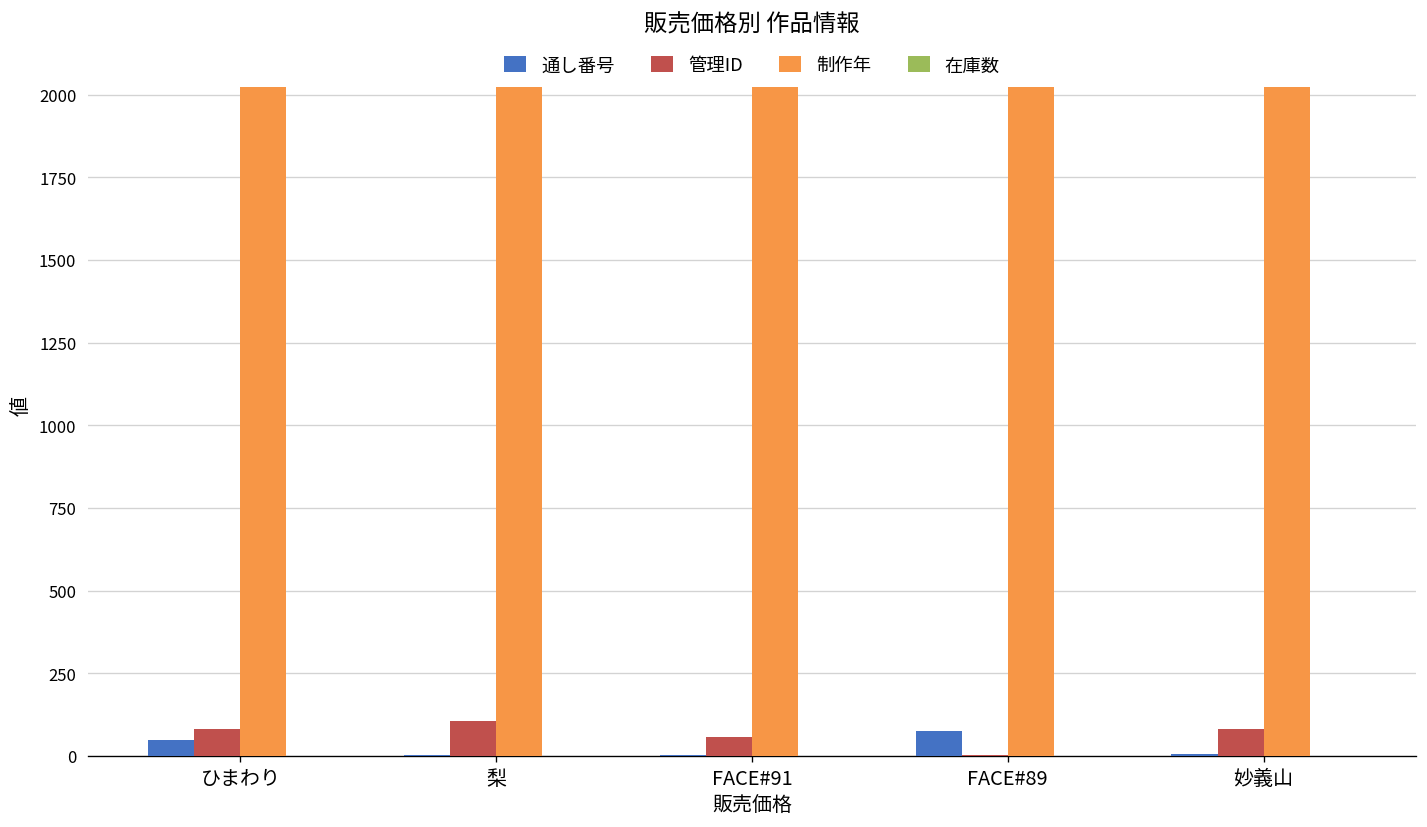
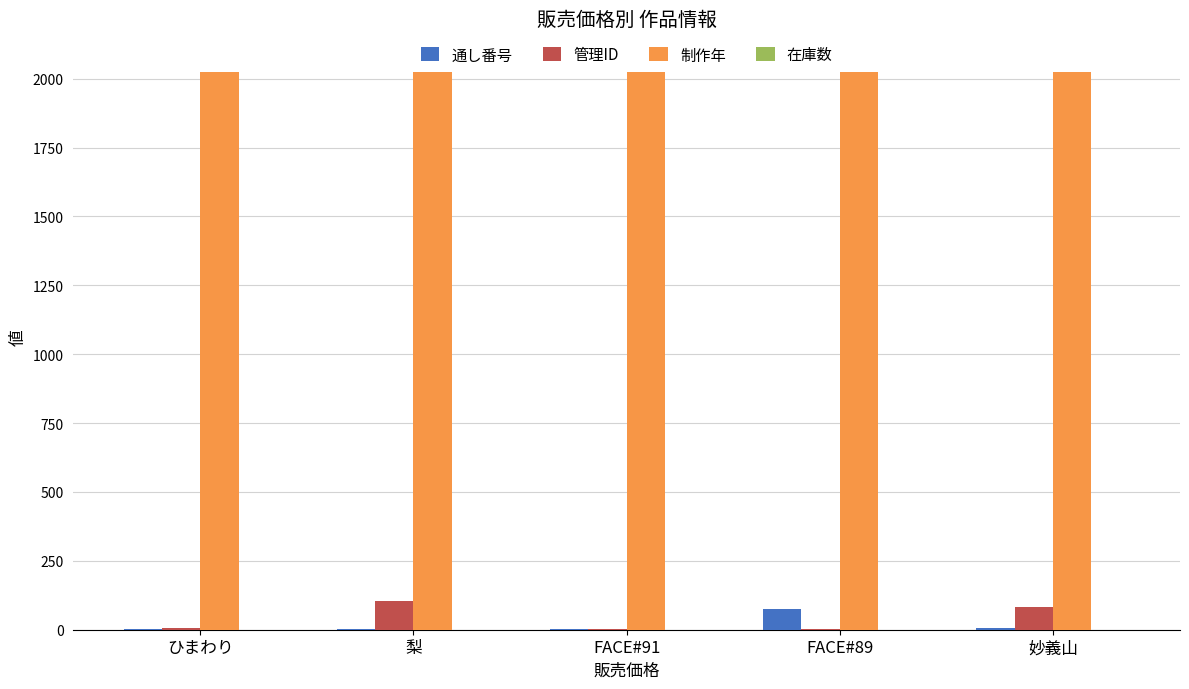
  {
    "通し番号": {
-     "ひまわり": 50,
+     "ひまわり": 0,
      "FACE#89": 80
    },
    "管理ID": {
-     "ひまわり": 80,
+     "ひまわり": 10,
      "梨": 110,
-     "FACE#91": 60,
+     "FACE#91": 0,
      "妙義山": 80
    },
    "制作年": {
      "ひまわり": 2020,
      "梨": 2020,
      "FACE#91": 2020,
      "FACE#89": 2020,
      "妙義山": 2020
    },
    "在庫数": {
      "ひまわり": 0,
      "梨": 0,
      "FACE#91": 0,
      "FACE#89": 0,
      "妙義山": 0
    }
  }
